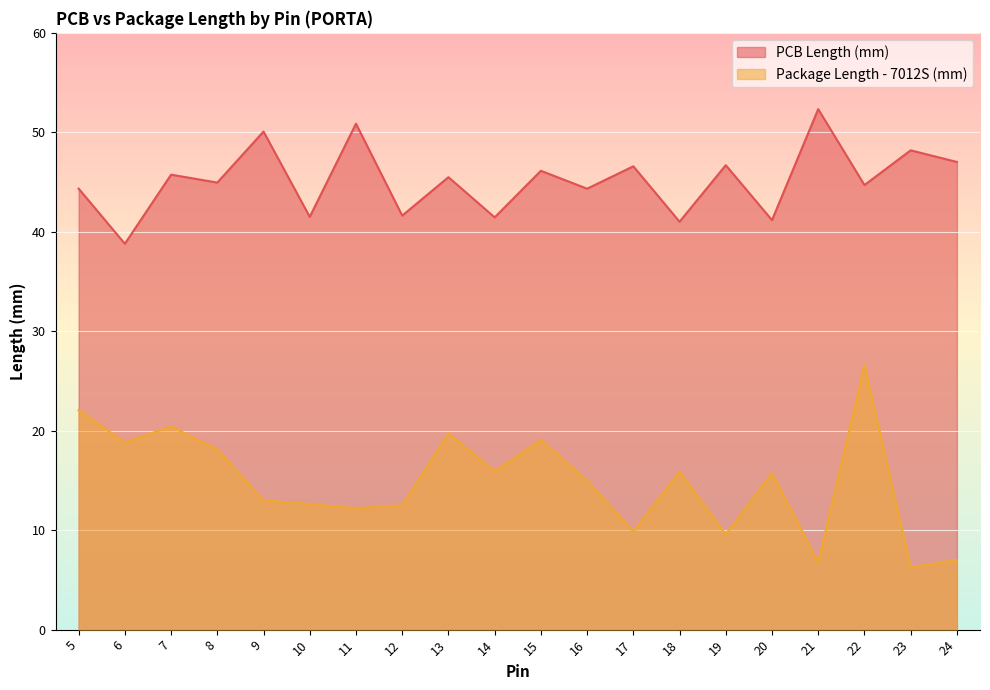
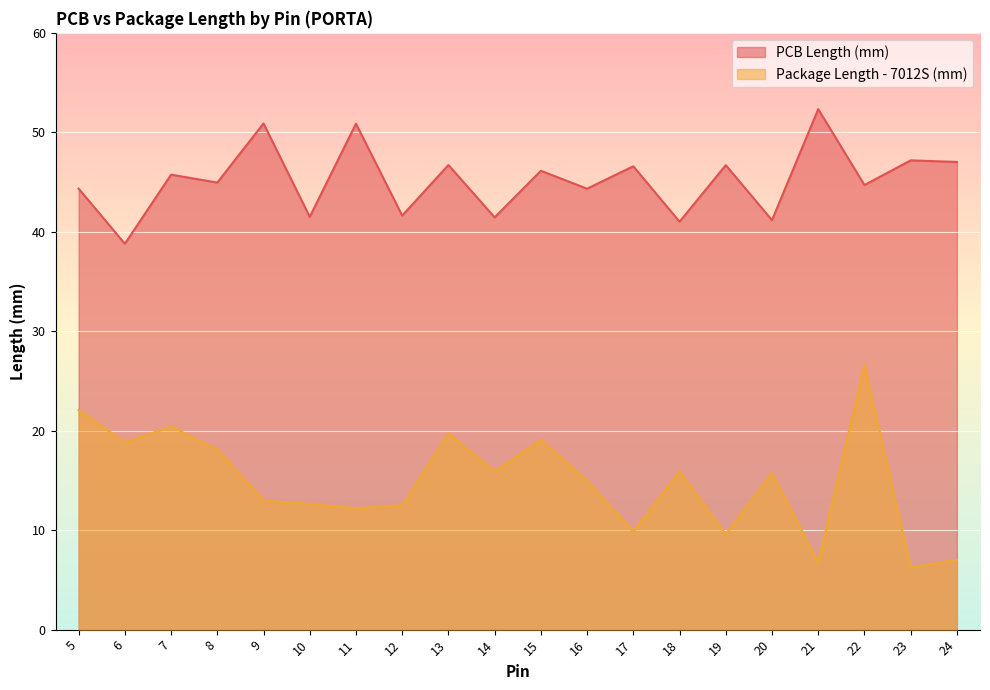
  {
    "PCB Length (mm)": {
      "5": 44,
      "6": 39,
      "7": 46,
      "8": 45,
-     "9": 50,
+     "9": 51,
      "10": 42,
      "11": 51,
      "12": 42,
-     "13": 45,
+     "13": 47,
      "14": 41,
      "15": 46,
      "16": 44,
      "17": 47,
      "18": 41,
      "19": 47,
      "20": 41,
      "21": 52,
      "22": 45,
-     "23": 48,
+     "23": 47,
      "24": 47
    },
    "Package Length - 7012S (mm)": {
      "5": 22,
      "6": 19,
      "7": 20,
      "8": 18,
      "9": 13,
      "10": 13,
      "11": 12,
      "12": 12,
      "13": 20,
      "14": 16,
      "15": 19,
      "16": 15,
      "17": 10,
      "18": 16,
      "19": 10,
      "20": 16,
      "21": 7,
      "22": 27,
      "23": 6,
      "24": 7
    }
  }
